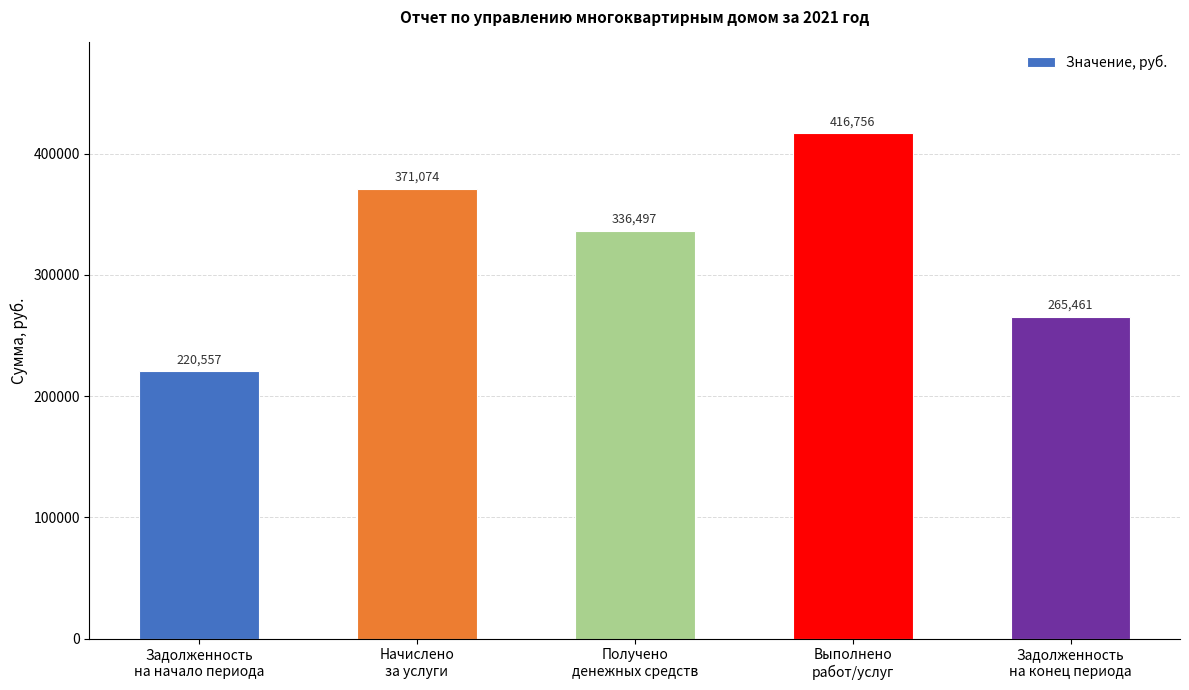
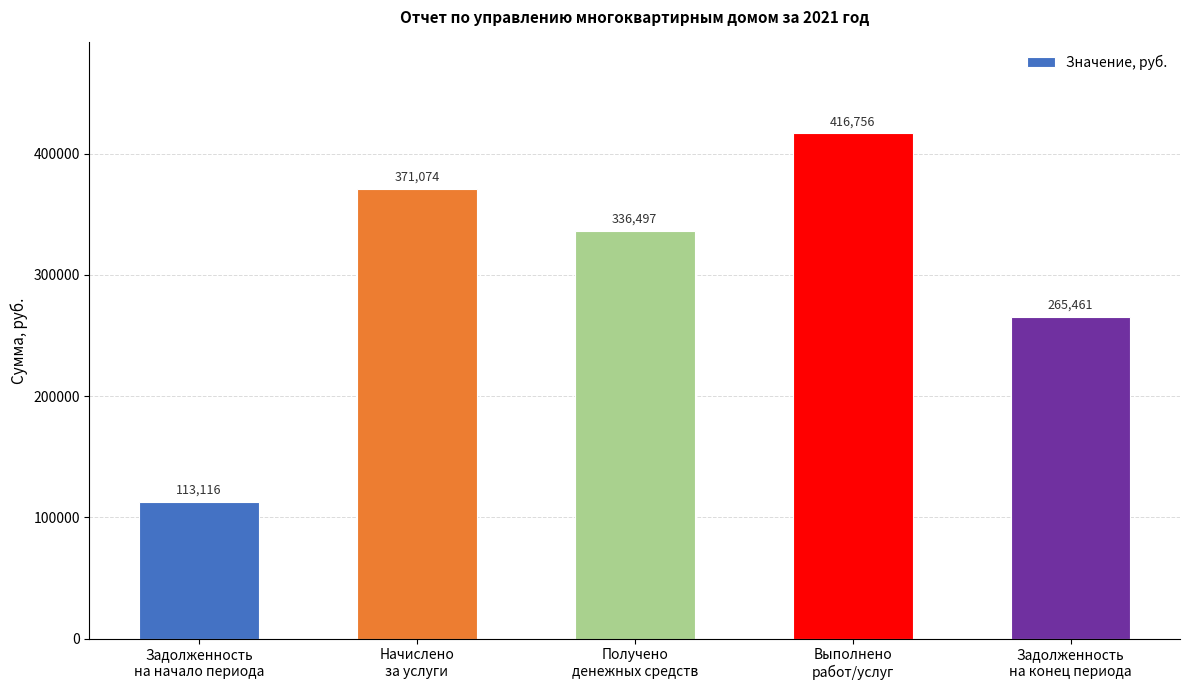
  {
-   "Задолженность на начало периода": "220,557",
+   "Задолженность на начало периода": "113,116",
    "Начислено за услуги": "371,074",
    "Получено денежных средств": "336,497",
    "Выполнено работ/услуг": "416,756",
    "Задолженность на конец периода": "265,461"
  }
